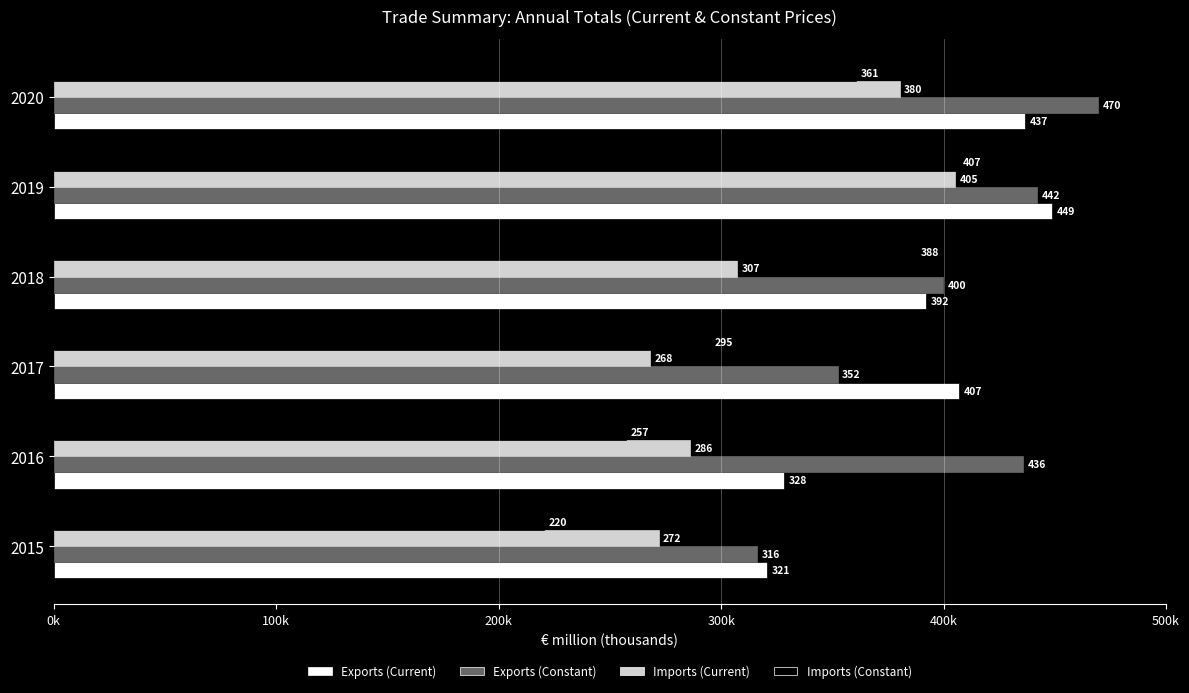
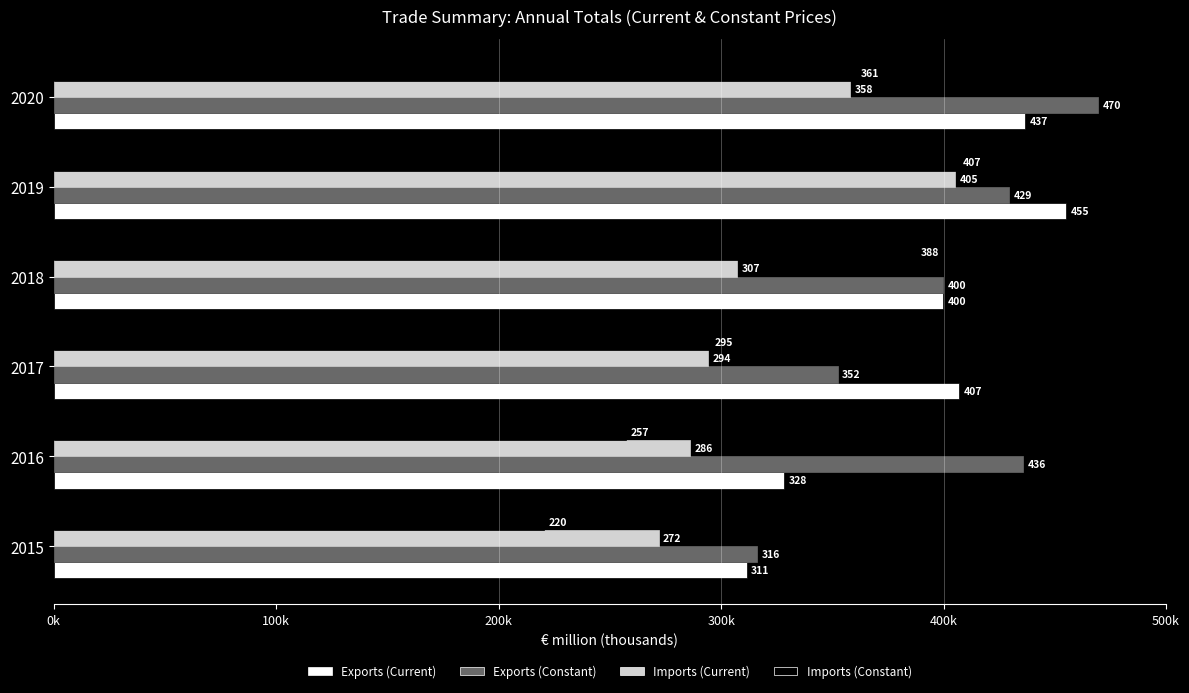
  {
    "Exports (Current)": {
-     "2019": 449,
-     "2018": 392,
-     "2015": 321
+     "2019": 455,
+     "2018": 400,
+     "2015": 311
    },
    "Exports (Constant)": {
-     "2019": 442
+     "2019": 429
    },
    "Imports (Current)": {
-     "2020": 380,
-     "2017": 268
+     "2020": 358,
+     "2017": 294
    }
  }
